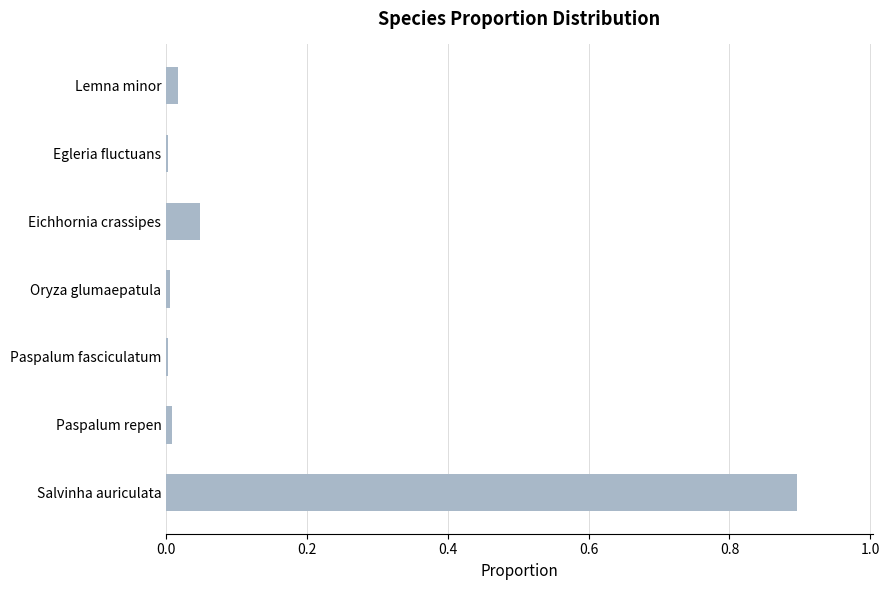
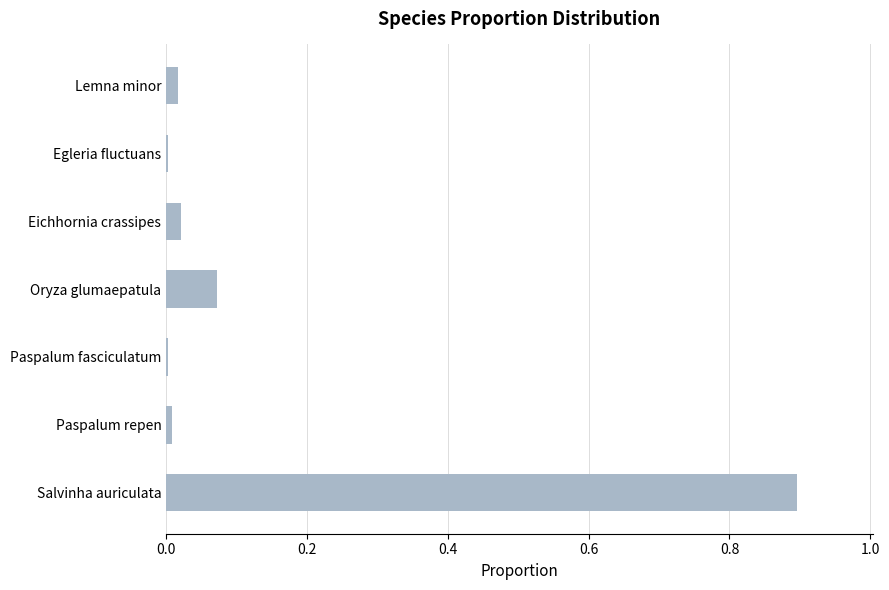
  {
    "Lemna minor": 0.02,
-   "Eichhornia crassipes": 0.05,
-   "Oryza glumaepatula": 0.00,
+   "Eichhornia crassipes": 0.02,
+   "Oryza glumaepatula": 0.07,
    "Paspalum repen": 0.01,
    "Salvinha auriculata": 0.90
  }
